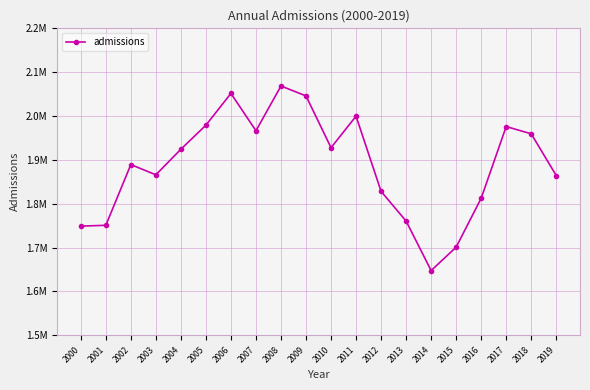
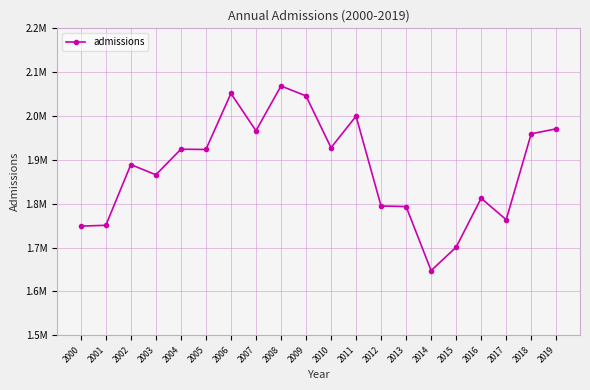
  {
    "2000": 1750000,
    "2001": 1750000,
    "2002": 1890000,
    "2003": 1870000,
    "2004": 1920000,
-   "2005": 1980000,
+   "2005": 1920000,
    "2006": 2050000,
    "2007": 1970000,
    "2008": 2070000,
    "2009": 2050000,
    "2010": 1930000,
    "2011": 2000000,
-   "2012": 1830000,
-   "2013": 1760000,
+   "2012": 1790000,
+   "2013": 1790000,
    "2014": 1650000,
    "2015": 1700000,
    "2016": 1810000,
-   "2017": 1980000,
+   "2017": 1760000,
    "2018": 1960000,
-   "2019": 1860000
+   "2019": 1970000
  }
